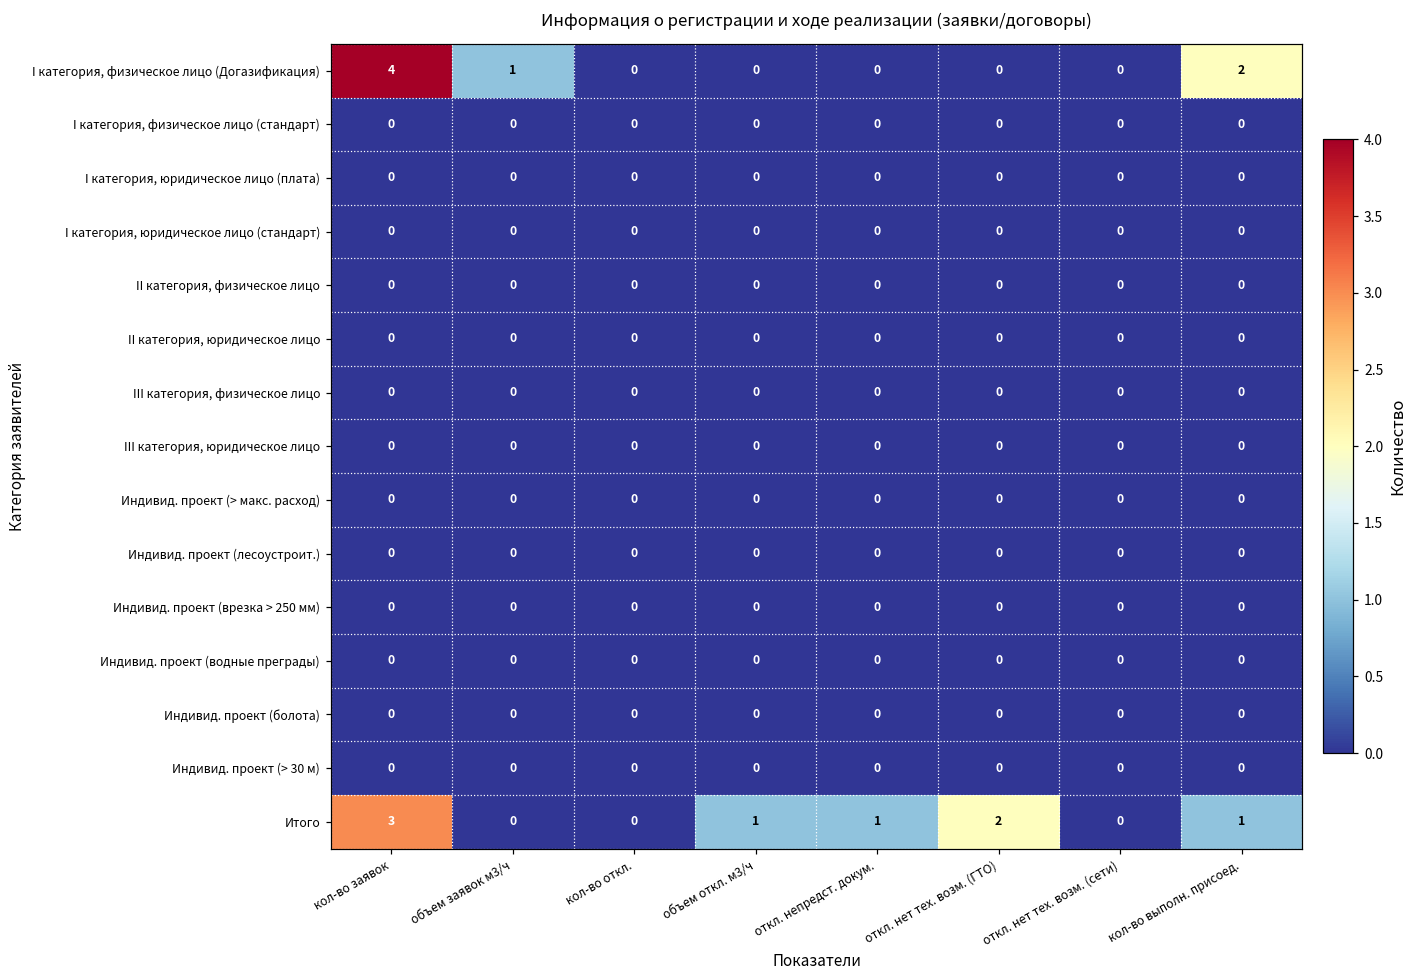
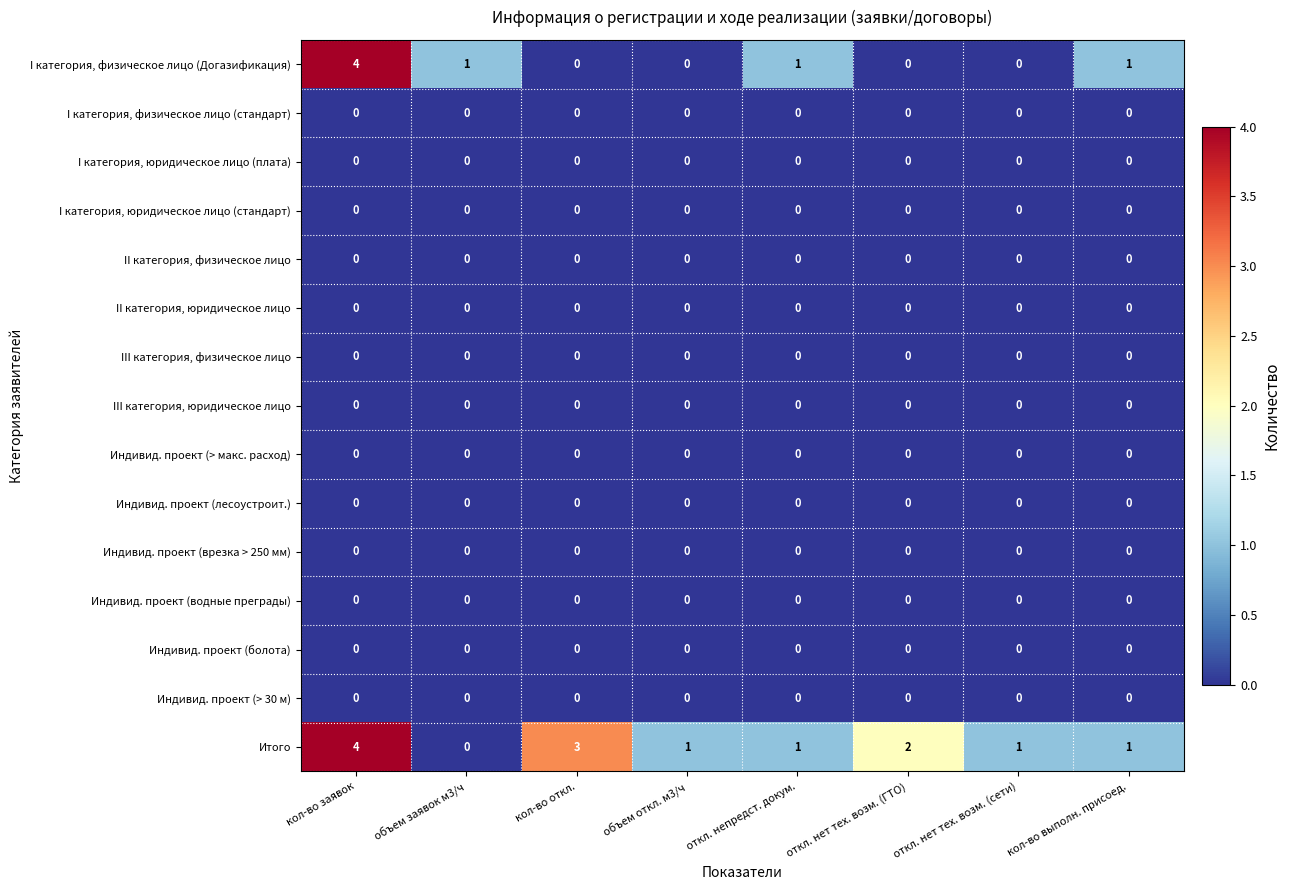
  {
    "I категория, физическое лицо (Догазификация)": {
      "кол-во заявок": 4,
      "объем заявок м3/ч": 1,
      "кол-во откл.": 0,
      "объем откл. м3/ч": 0,
-     "откл. непредст. докум.": 0,
+     "откл. непредст. докум.": 1,
      "откл. нет тех. возм. (ГТО)": 0,
      "откл. нет тех. возм. (сети)": 0,
-     "кол-во выполн. присоед.": 2
+     "кол-во выполн. присоед.": 1
    },
    "I категория, физическое лицо (стандарт)": {
      "кол-во заявок": 0,
      "объем заявок м3/ч": 0,
      "кол-во откл.": 0,
      "объем откл. м3/ч": 0,
      "откл. непредст. докум.": 0,
      "откл. нет тех. возм. (ГТО)": 0,
      "откл. нет тех. возм. (сети)": 0,
      "кол-во выполн. присоед.": 0
    },
    "I категория, юридическое лицо (плата)": {
      "кол-во заявок": 0,
      "объем заявок м3/ч": 0,
      "кол-во откл.": 0,
      "объем откл. м3/ч": 0,
      "откл. непредст. докум.": 0,
      "откл. нет тех. возм. (ГТО)": 0,
      "откл. нет тех. возм. (сети)": 0,
      "кол-во выполн. присоед.": 0
    },
    "I категория, юридическое лицо (стандарт)": {
      "кол-во заявок": 0,
      "объем заявок м3/ч": 0,
      "кол-во откл.": 0,
      "объем откл. м3/ч": 0,
      "откл. непредст. докум.": 0,
      "откл. нет тех. возм. (ГТО)": 0,
      "откл. нет тех. возм. (сети)": 0,
      "кол-во выполн. присоед.": 0
    },
    "II категория, физическое лицо": {
      "кол-во заявок": 0,
      "объем заявок м3/ч": 0,
      "кол-во откл.": 0,
      "объем откл. м3/ч": 0,
      "откл. непредст. докум.": 0,
      "откл. нет тех. возм. (ГТО)": 0,
      "откл. нет тех. возм. (сети)": 0,
      "кол-во выполн. присоед.": 0
    },
    "II категория, юридическое лицо": {
      "кол-во заявок": 0,
      "объем заявок м3/ч": 0,
      "кол-во откл.": 0,
      "объем откл. м3/ч": 0,
      "откл. непредст. докум.": 0,
      "откл. нет тех. возм. (ГТО)": 0,
      "откл. нет тех. возм. (сети)": 0,
      "кол-во выполн. присоед.": 0
    },
    "III категория, физическое лицо": {
      "кол-во заявок": 0,
      "объем заявок м3/ч": 0,
      "кол-во откл.": 0,
      "объем откл. м3/ч": 0,
      "откл. непредст. докум.": 0,
      "откл. нет тех. возм. (ГТО)": 0,
      "откл. нет тех. возм. (сети)": 0,
      "кол-во выполн. присоед.": 0
    },
    "III категория, юридическое лицо": {
      "кол-во заявок": 0,
      "объем заявок м3/ч": 0,
      "кол-во откл.": 0,
      "объем откл. м3/ч": 0,
      "откл. непредст. докум.": 0,
      "откл. нет тех. возм. (ГТО)": 0,
      "откл. нет тех. возм. (сети)": 0,
      "кол-во выполн. присоед.": 0
    },
    "Индивид. проект (> макс. расход)": {
      "кол-во заявок": 0,
      "объем заявок м3/ч": 0,
      "кол-во откл.": 0,
      "объем откл. м3/ч": 0,
      "откл. непредст. докум.": 0,
      "откл. нет тех. возм. (ГТО)": 0,
      "откл. нет тех. возм. (сети)": 0,
      "кол-во выполн. присоед.": 0
    },
    "Индивид. проект (лесоустроит.)": {
      "кол-во заявок": 0,
      "объем заявок м3/ч": 0,
      "кол-во откл.": 0,
      "объем откл. м3/ч": 0,
      "откл. непредст. докум.": 0,
      "откл. нет тех. возм. (ГТО)": 0,
      "откл. нет тех. возм. (сети)": 0,
      "кол-во выполн. присоед.": 0
    },
    "Индивид. проект (врезка > 250 мм)": {
      "кол-во заявок": 0,
      "объем заявок м3/ч": 0,
      "кол-во откл.": 0,
      "объем откл. м3/ч": 0,
      "откл. непредст. докум.": 0,
      "откл. нет тех. возм. (ГТО)": 0,
      "откл. нет тех. возм. (сети)": 0,
      "кол-во выполн. присоед.": 0
    },
    "Индивид. проект (водные преграды)": {
      "кол-во заявок": 0,
      "объем заявок м3/ч": 0,
      "кол-во откл.": 0,
      "объем откл. м3/ч": 0,
      "откл. непредст. докум.": 0,
      "откл. нет тех. возм. (ГТО)": 0,
      "откл. нет тех. возм. (сети)": 0,
      "кол-во выполн. присоед.": 0
    },
    "Индивид. проект (болота)": {
      "кол-во заявок": 0,
      "объем заявок м3/ч": 0,
      "кол-во откл.": 0,
      "объем откл. м3/ч": 0,
      "откл. непредст. докум.": 0,
      "откл. нет тех. возм. (ГТО)": 0,
      "откл. нет тех. возм. (сети)": 0,
      "кол-во выполн. присоед.": 0
    },
    "Индивид. проект (> 30 м)": {
      "кол-во заявок": 0,
      "объем заявок м3/ч": 0,
      "кол-во откл.": 0,
      "объем откл. м3/ч": 0,
      "откл. непредст. докум.": 0,
      "откл. нет тех. возм. (ГТО)": 0,
      "откл. нет тех. возм. (сети)": 0,
      "кол-во выполн. присоед.": 0
    },
    "Итого": {
-     "кол-во заявок": 3,
+     "кол-во заявок": 4,
      "объем заявок м3/ч": 0,
-     "кол-во откл.": 0,
+     "кол-во откл.": 3,
      "объем откл. м3/ч": 1,
      "откл. непредст. докум.": 1,
      "откл. нет тех. возм. (ГТО)": 2,
-     "откл. нет тех. возм. (сети)": 0,
+     "откл. нет тех. возм. (сети)": 1,
      "кол-во выполн. присоед.": 1
    }
  }
